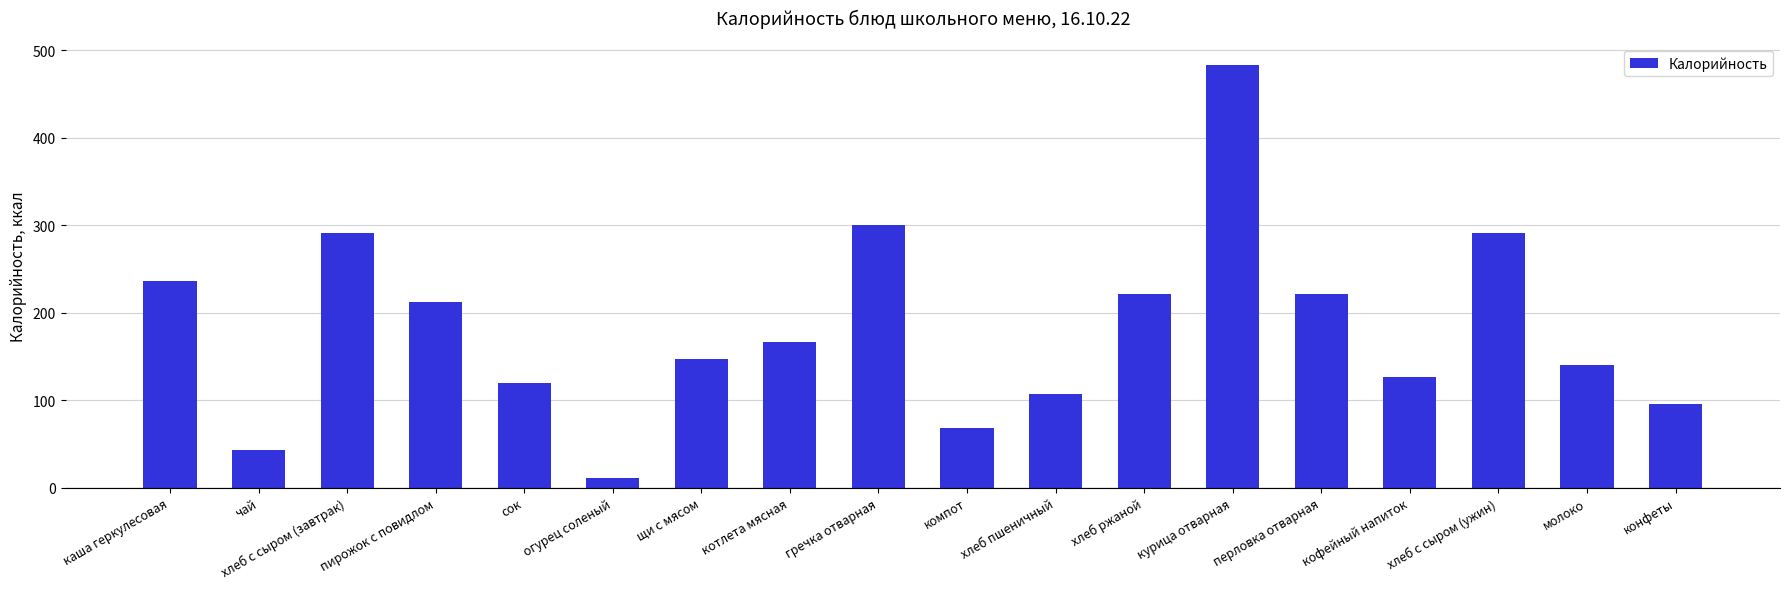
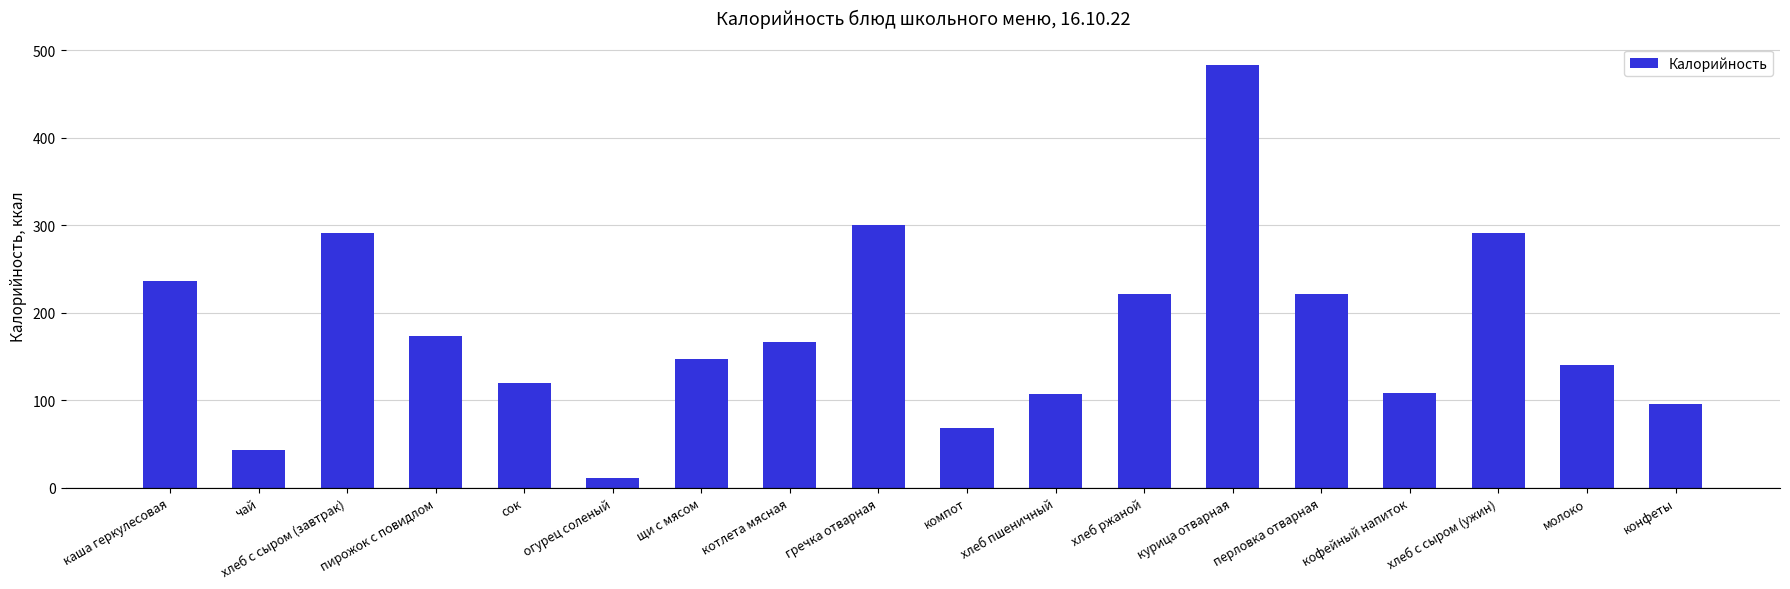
  {
    "каша геркулесовая": 240,
    "чай": 40,
    "хлеб с сыром (завтрак)": 290,
-   "пирожок с повидлом": 210,
+   "пирожок с повидлом": 170,
    "сок": 120,
    "огурец соленый": 10,
    "щи с мясом": 150,
    "котлета мясная": 170,
    "гречка отварная": 300,
    "компот": 70,
    "хлеб пшеничный": 110,
    "хлеб ржаной": 220,
    "курица отварная": 480,
    "перловка отварная": 220,
-   "кофейный напиток": 130,
+   "кофейный напиток": 110,
    "хлеб с сыром (ужин)": 290,
    "молоко": 140,
    "конфеты": 100
  }
